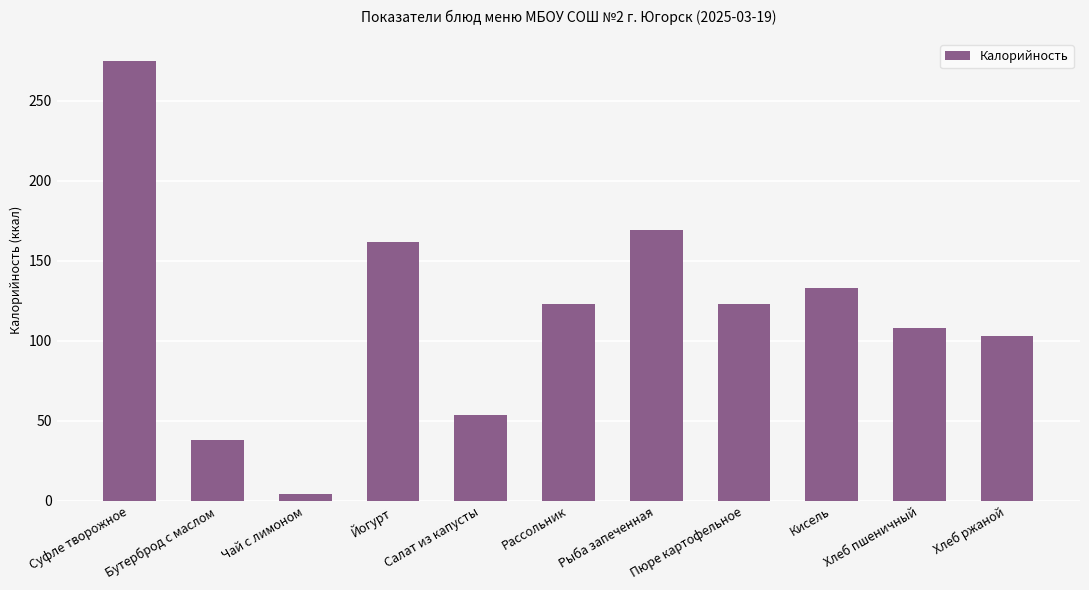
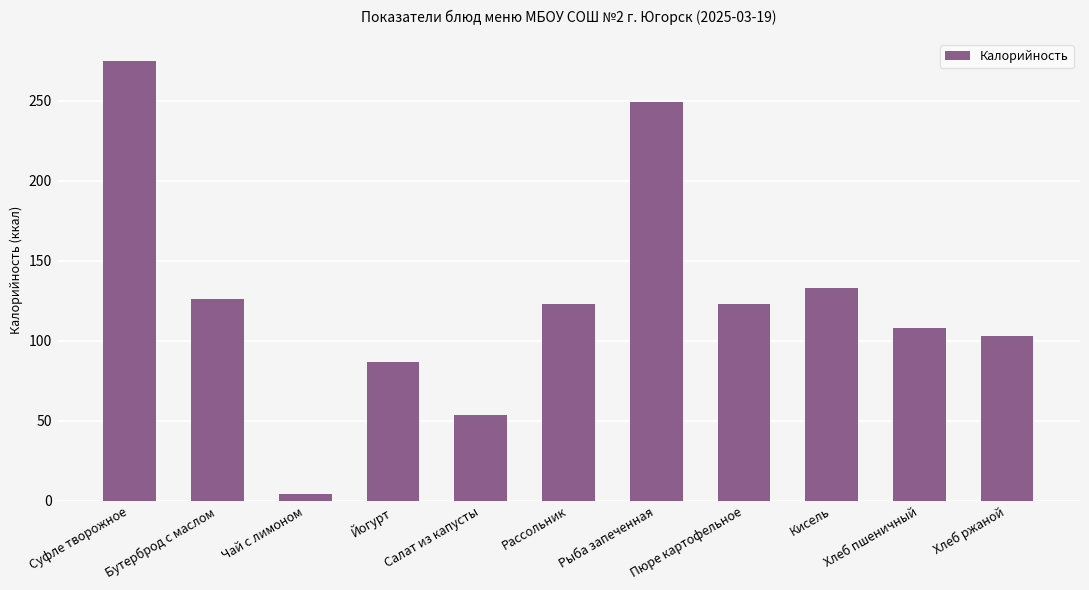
  {
    "Суфле творожное": 275,
-   "Бутерброд с маслом": 38,
+   "Бутерброд с маслом": 126,
    "Чай с лимоном": 4,
-   "Йогурт": 162,
+   "Йогурт": 87,
    "Салат из капусты": 54,
    "Рассольник": 123,
-   "Рыба запеченная": 169,
+   "Рыба запеченная": 249,
    "Пюре картофельное": 123,
    "Кисель": 133,
    "Хлеб пшеничный": 108,
    "Хлеб ржаной": 103
  }
